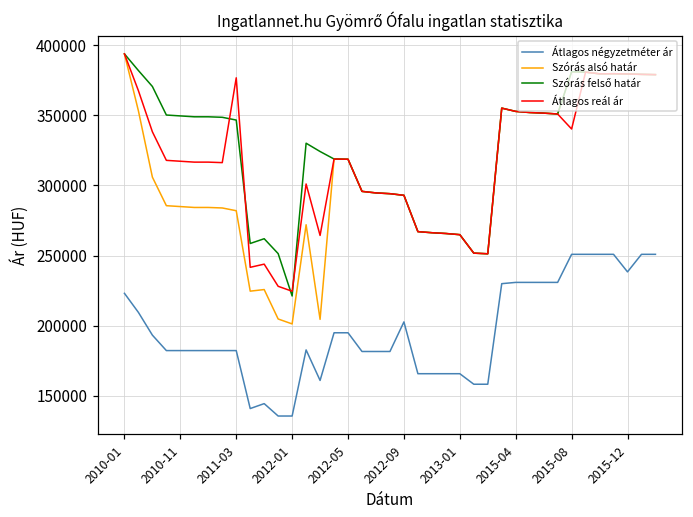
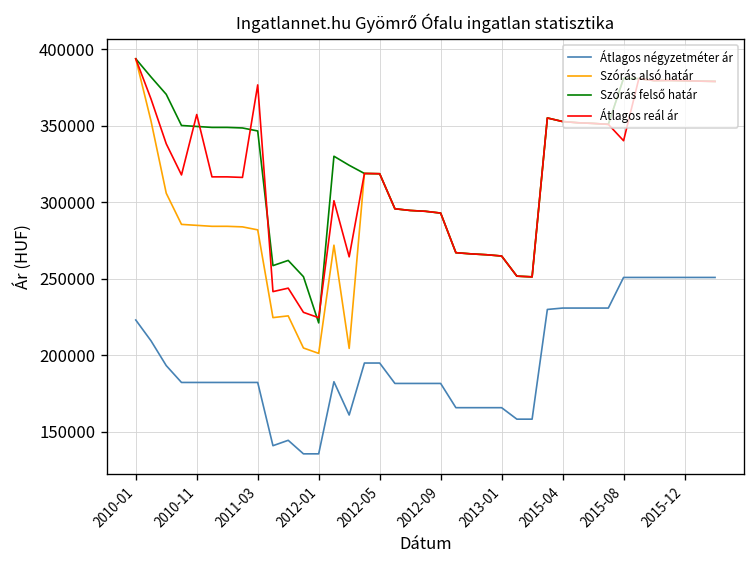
  {
    "Átlagos négyzetméter ár": {
      "2010-01": 223000,
      "2010-11": 182000,
      "2011-03": 182000,
      "2012-01": 136000,
      "2012-05": 195000,
-     "2012-09": 203000,
+     "2012-09": 182000,
      "2013-01": 166000,
      "2015-04": 231000,
      "2015-08": 251000,
-     "2015-12": 238000
+     "2015-12": 251000
    },
    "Szórás alsó határ": {
      "2010-11": 285000,
      "2011-03": 282000,
      "2012-01": 201000
    },
    "Szórás felső határ": {
      "2010-11": 350000,
      "2011-03": 347000,
      "2012-01": 221000
    },
    "Átlagos reál ár": {
-     "2010-11": 317000,
+     "2010-11": 357000,
      "2011-03": 377000,
      "2012-01": 225000,
      "2015-08": 340000
    }
  }
